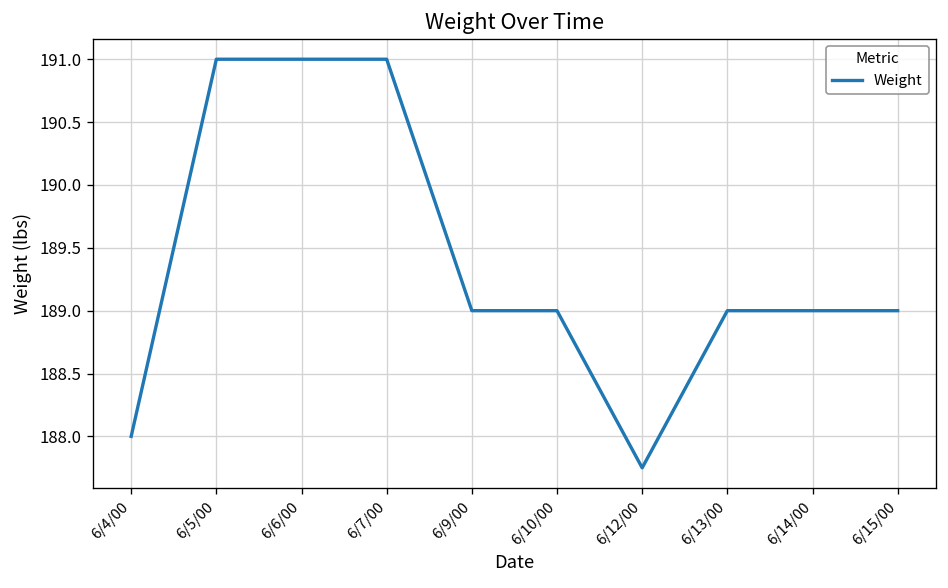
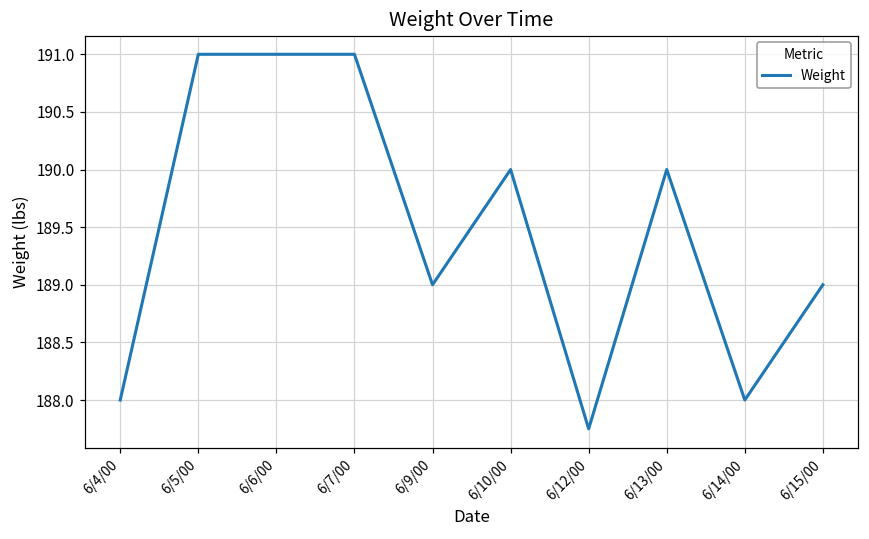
  {
    "6/4/00": 188,
    "6/5/00": 191,
    "6/6/00": 191,
    "6/7/00": 191,
    "6/9/00": 189,
-   "6/10/00": 189,
+   "6/10/00": 190,
    "6/12/00": 187.75,
-   "6/13/00": 189,
-   "6/14/00": 189,
+   "6/13/00": 190,
+   "6/14/00": 188,
    "6/15/00": 189
  }
